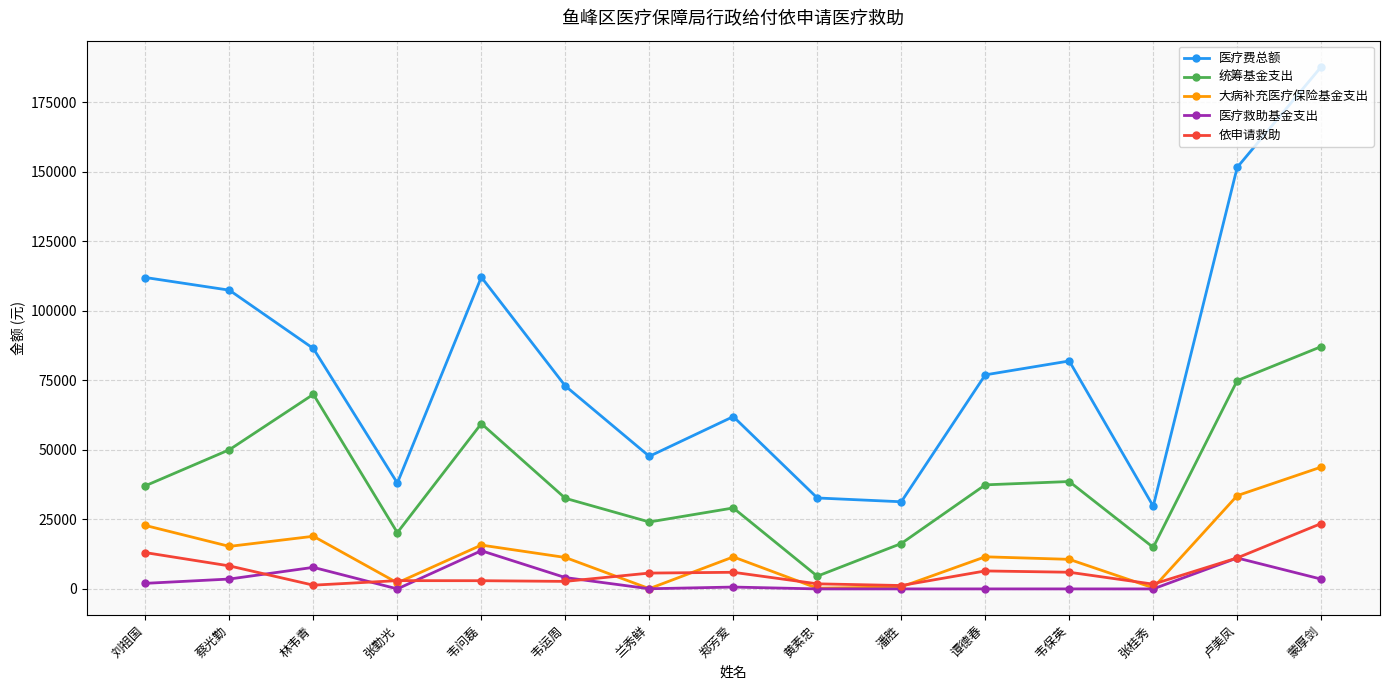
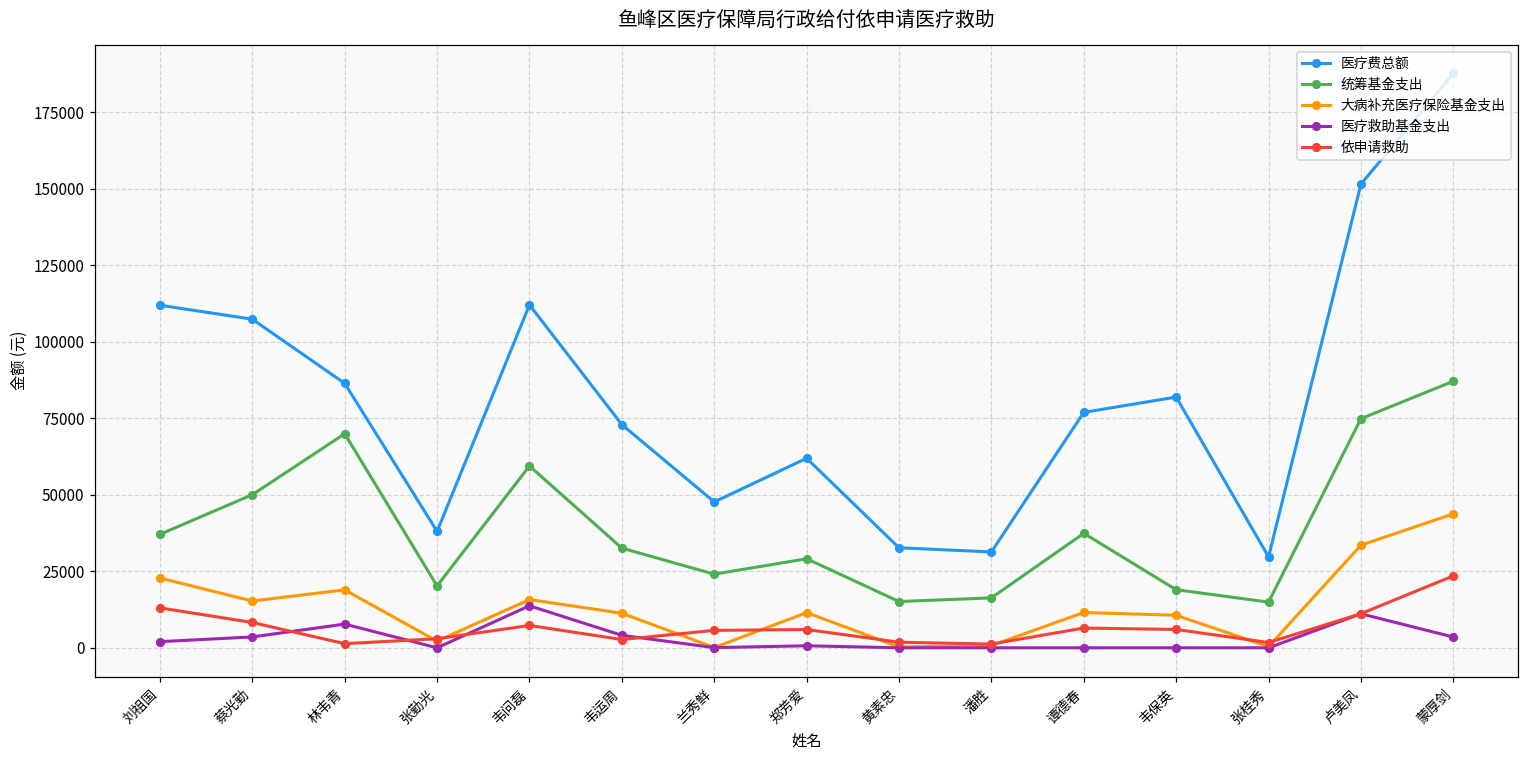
  {
    "医疗费总额": {
      "刘祖国": 112000,
      "蔡光勤": 107000,
      "林韦青": 86000,
      "张勤光": 38000,
      "韦问磊": 112000,
      "韦运周": 73000,
      "兰秀鲜": 48000,
      "郑芳爱": 62000,
      "黄素忠": 33000,
      "潘胜": 31000,
      "谭德春": 77000,
      "韦保英": 82000,
      "张桂秀": 30000,
      "卢美凤": 152000
    },
    "统筹基金支出": {
      "刘祖国": 37000,
      "蔡光勤": 50000,
      "林韦青": 70000,
      "张勤光": 20000,
      "韦问磊": 59000,
      "韦运周": 33000,
      "兰秀鲜": 24000,
      "郑芳爱": 29000,
-     "黄素忠": 5000,
+     "黄素忠": 15000,
      "潘胜": 16000,
      "谭德春": 37000,
-     "韦保英": 39000,
+     "韦保英": 19000,
      "张桂秀": 15000,
      "卢美凤": 75000,
      "蒙厚剑": 87000
    },
    "大病补充医疗保险基金支出": {
      "刘祖国": 23000,
      "蔡光勤": 15000,
      "林韦青": 19000,
      "韦问磊": 16000,
      "韦运周": 11000,
      "郑芳爱": 12000,
      "谭德春": 12000,
      "韦保英": 11000,
      "卢美凤": 34000,
      "蒙厚剑": 44000
    },
    "医疗救助基金支出": {
      "刘祖国": 2000,
      "蔡光勤": 4000,
      "林韦青": 8000,
      "张勤光": 0,
      "韦问磊": 14000,
      "韦运周": 4000,
      "郑芳爱": 1000,
      "谭德春": 0,
      "韦保英": 0,
      "蒙厚剑": 4000
    },
    "依申请救助": {
      "刘祖国": 13000,
      "蔡光勤": 8000,
      "林韦青": 1000,
-     "韦问磊": 3000,
+     "韦问磊": 7000,
      "韦运周": 3000,
      "兰秀鲜": 6000,
      "郑芳爱": 6000,
      "黄素忠": 2000,
      "谭德春": 6000,
      "韦保英": 6000,
      "张桂秀": 2000,
      "蒙厚剑": 24000
    }
  }
